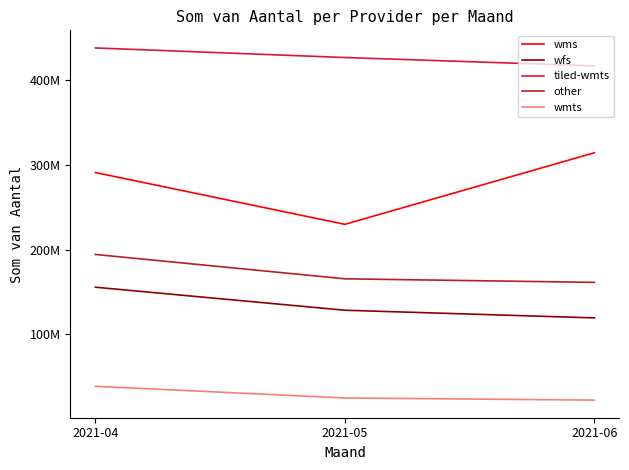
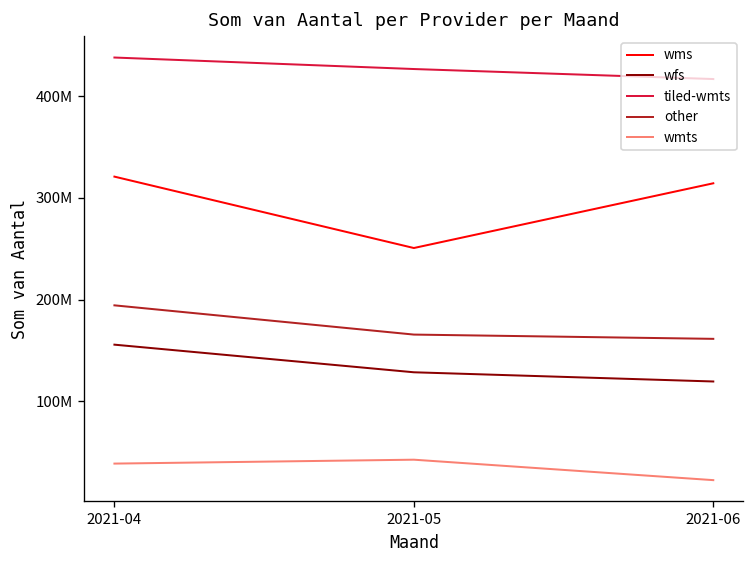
  {
    "wms": {
-     "2021-04": 290000000,
-     "2021-05": 230000000,
+     "2021-04": 320000000,
+     "2021-05": 250000000,
      "2021-06": 310000000
    },
    "wfs": {
      "2021-04": 160000000,
      "2021-05": 130000000,
      "2021-06": 120000000
    },
    "wmts": {
      "2021-04": 40000000,
-     "2021-05": 20000000,
+     "2021-05": 40000000,
      "2021-06": 20000000
    }
  }
